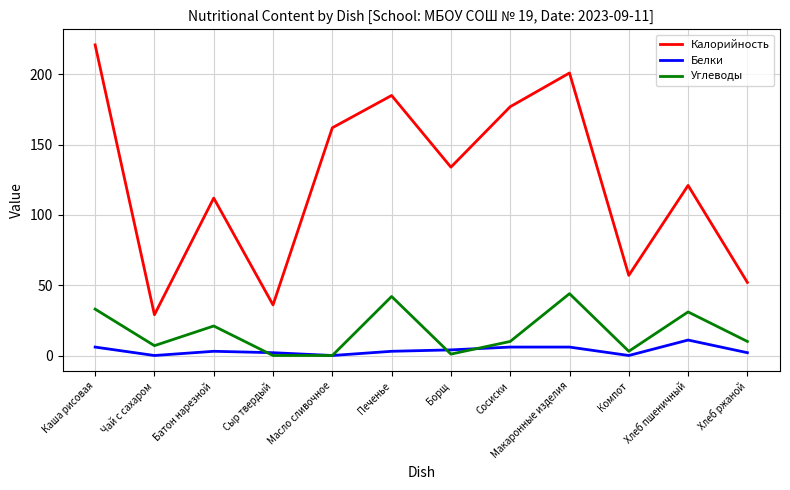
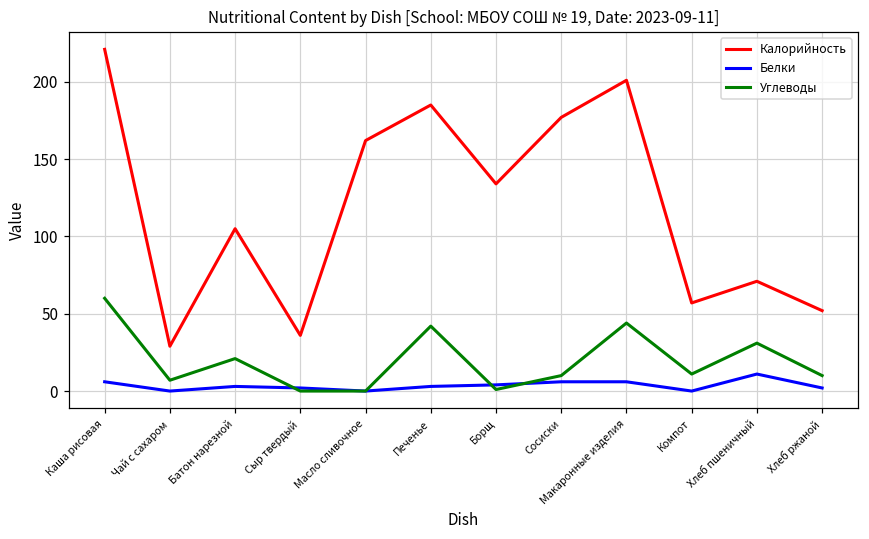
  {
    "Калорийность": {
      "Каша рисовая": 221,
      "Чай с сахаром": 29,
-     "Батон нарезной": 112,
+     "Батон нарезной": 105,
      "Сыр твердый": 36,
      "Масло сливочное": 162,
      "Печенье": 185,
      "Борщ": 134,
      "Сосиски": 177,
      "Макаронные изделия": 201,
      "Компот": 57,
-     "Хлеб пшеничный": 121,
+     "Хлеб пшеничный": 71,
      "Хлеб ржаной": 52
    },
    "Белки": {
      "Каша рисовая": 6,
      "Чай с сахаром": 0,
      "Батон нарезной": 3,
      "Сыр твердый": 2,
      "Печенье": 3,
      "Борщ": 4,
      "Сосиски": 6,
      "Макаронные изделия": 6,
      "Компот": 0,
      "Хлеб пшеничный": 11,
      "Хлеб ржаной": 2
    },
    "Углеводы": {
-     "Каша рисовая": 33,
+     "Каша рисовая": 60,
      "Чай с сахаром": 7,
      "Батон нарезной": 21,
      "Сыр твердый": 0,
      "Печенье": 42,
      "Борщ": 1,
      "Сосиски": 10,
      "Макаронные изделия": 44,
-     "Компот": 3,
+     "Компот": 11,
      "Хлеб пшеничный": 31,
      "Хлеб ржаной": 10
    }
  }
